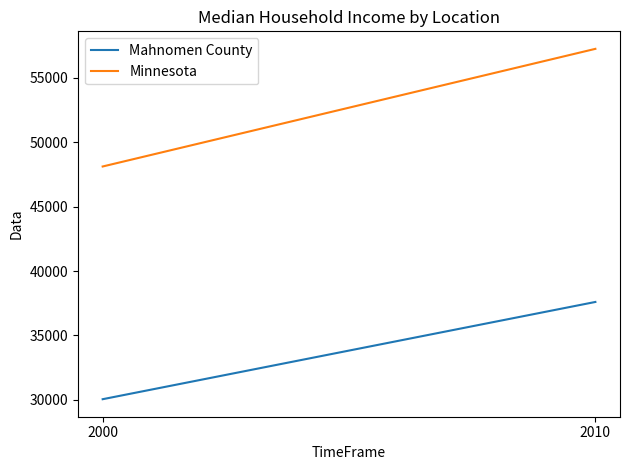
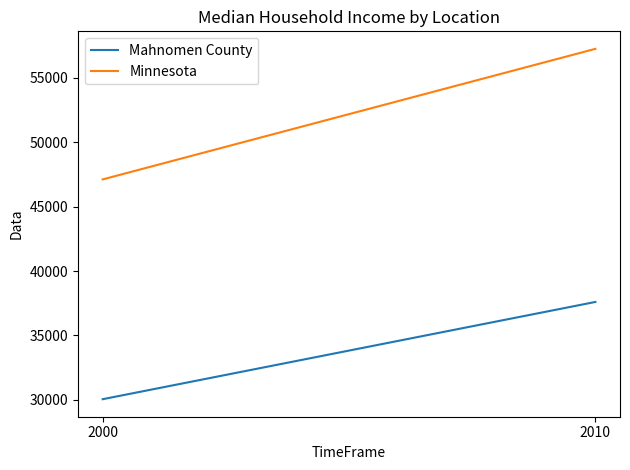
  {
    "Mahnomen County": {
      "2000": 30100,
      "2010": 37600
    },
    "Minnesota": {
-     "2000": 48100,
+     "2000": 47100,
      "2010": 57200
    }
  }
